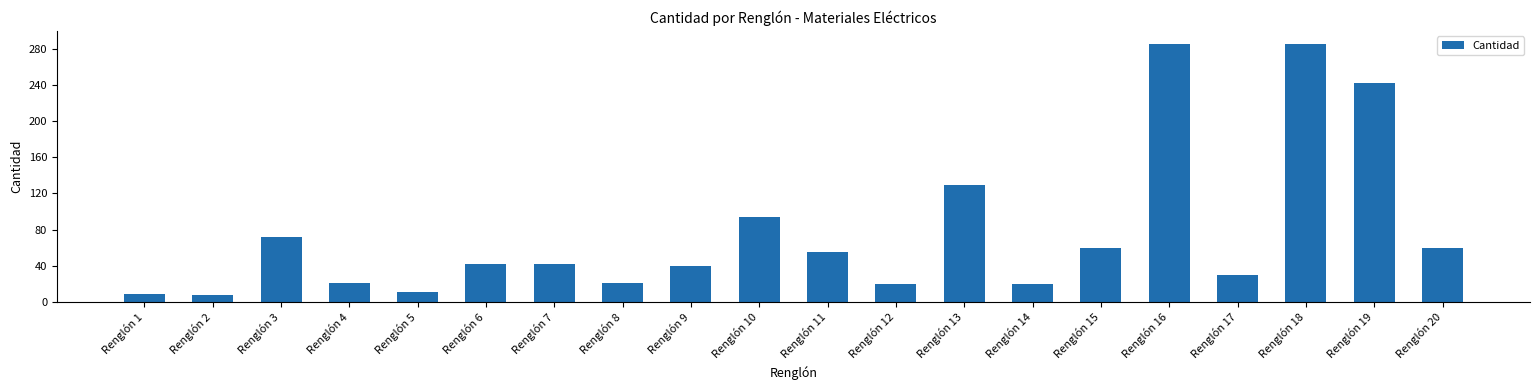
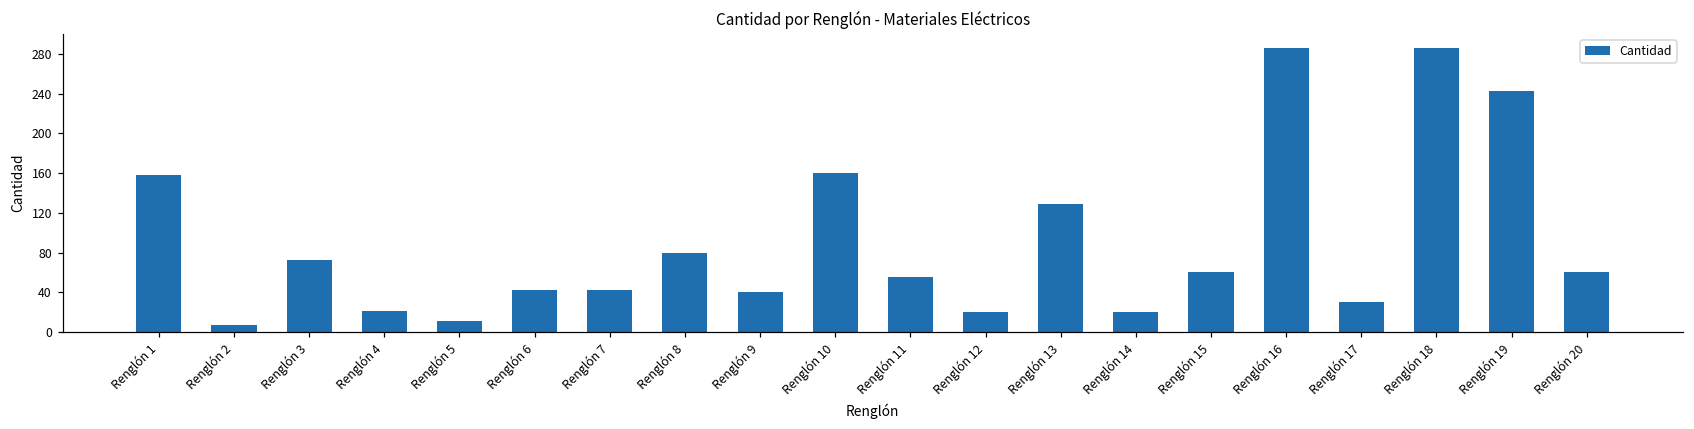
  {
-   "Renglón 1": 10,
+   "Renglón 1": 160,
    "Renglón 2": 10,
    "Renglón 3": 70,
    "Renglón 4": 20,
    "Renglón 5": 10,
    "Renglón 6": 40,
    "Renglón 7": 40,
-   "Renglón 8": 20,
+   "Renglón 8": 80,
    "Renglón 9": 40,
-   "Renglón 10": 90,
+   "Renglón 10": 160,
    "Renglón 11": 60,
    "Renglón 12": 20,
    "Renglón 13": 130,
    "Renglón 14": 20,
    "Renglón 15": 60,
    "Renglón 16": 290,
    "Renglón 17": 30,
    "Renglón 18": 290,
    "Renglón 19": 240,
    "Renglón 20": 60
  }
